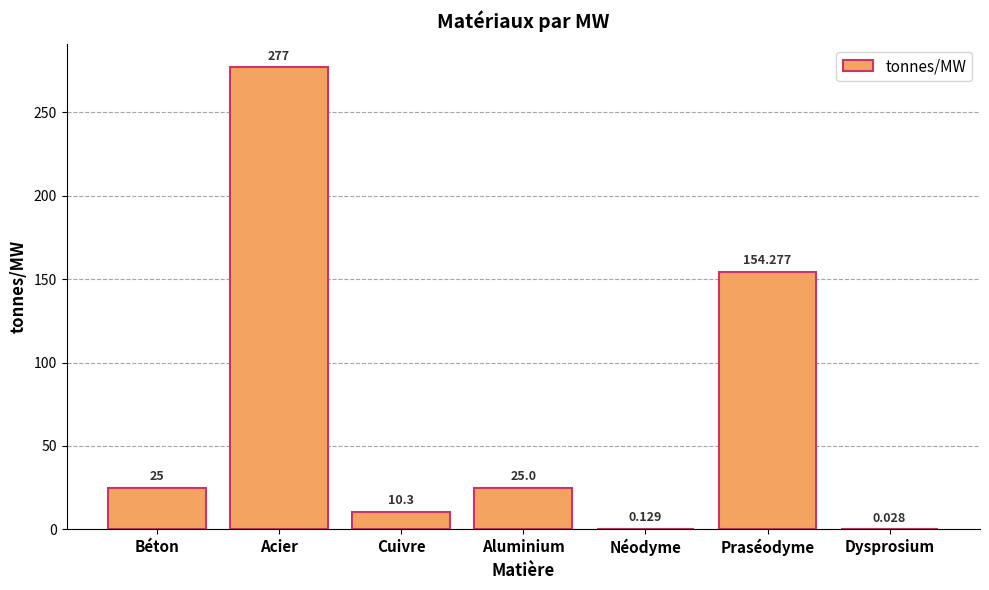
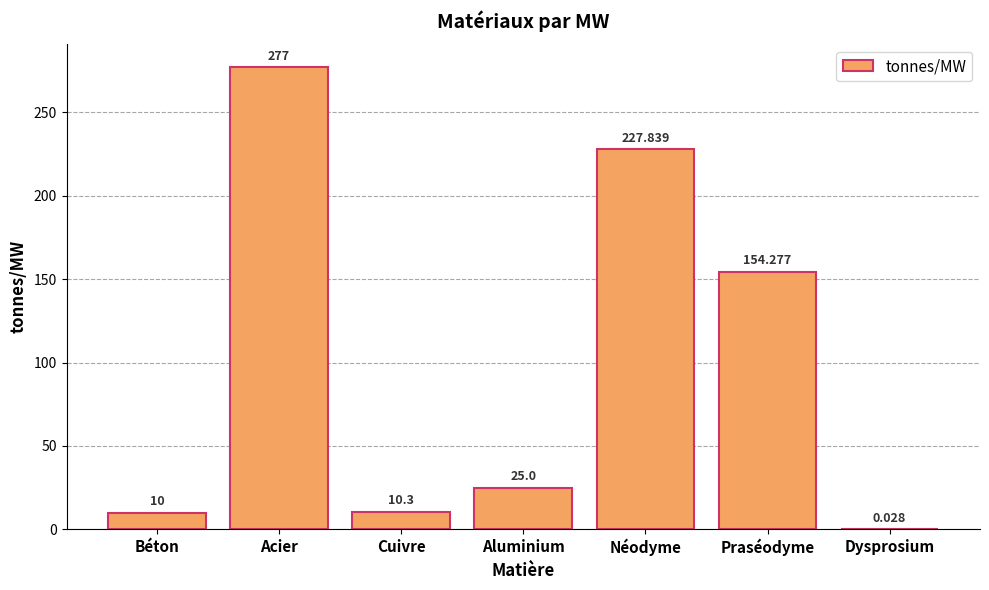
  {
-   "Béton": 25,
+   "Béton": 10,
    "Acier": 277,
    "Cuivre": 10.3,
    "Aluminium": 25.0,
-   "Néodyme": 0.129,
+   "Néodyme": 227.839,
    "Praséodyme": 154.277,
    "Dysprosium": 0.028
  }
